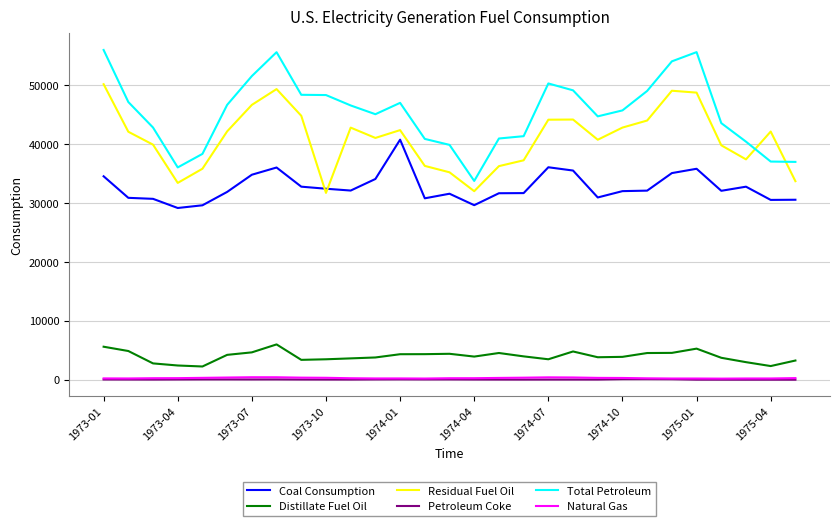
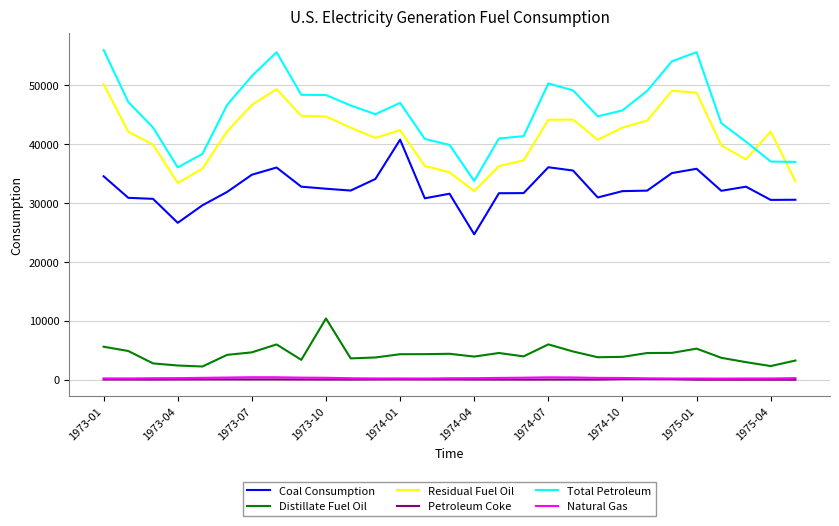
  {
    "Coal Consumption": {
      "1973-01": 35000,
-     "1973-04": 29000,
+     "1973-04": 27000,
      "1973-07": 35000,
      "1973-10": 32000,
      "1974-01": 41000,
-     "1974-04": 30000,
+     "1974-04": 25000,
      "1974-07": 36000,
      "1974-10": 32000,
      "1975-01": 36000,
      "1975-04": 31000
    },
    "Distillate Fuel Oil": {
      "1973-01": 6000,
      "1973-04": 2000,
      "1973-07": 5000,
-     "1973-10": 3000,
+     "1973-10": 10000,
      "1974-01": 4000,
      "1974-04": 4000,
-     "1974-07": 3000,
+     "1974-07": 6000,
      "1974-10": 4000,
      "1975-01": 5000,
      "1975-04": 2000
    },
    "Residual Fuel Oil": {
      "1973-01": 50000,
      "1973-04": 33000,
      "1973-07": 47000,
-     "1973-10": 32000,
+     "1973-10": 45000,
      "1974-01": 42000,
      "1974-04": 32000,
      "1974-07": 44000,
      "1974-10": 43000,
      "1975-01": 49000,
      "1975-04": 42000
    },
    "Total Petroleum": {
      "1973-01": 56000,
      "1973-04": 36000,
      "1973-07": 52000,
      "1973-10": 48000,
      "1974-01": 47000,
      "1974-04": 34000,
      "1974-07": 50000,
      "1974-10": 46000,
      "1975-01": 56000,
      "1975-04": 37000
    }
  }
